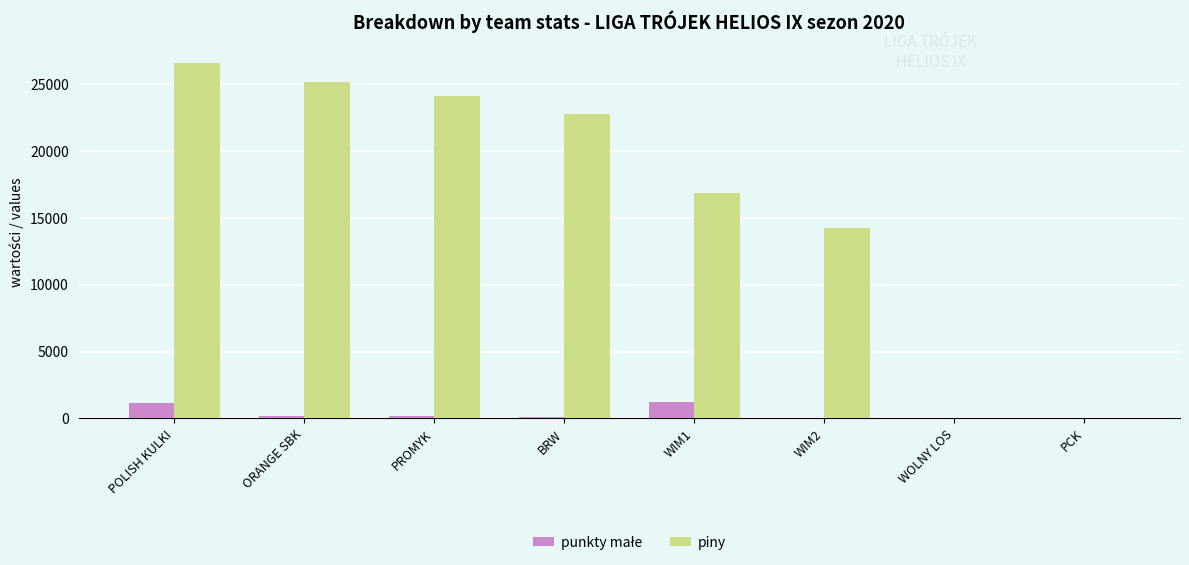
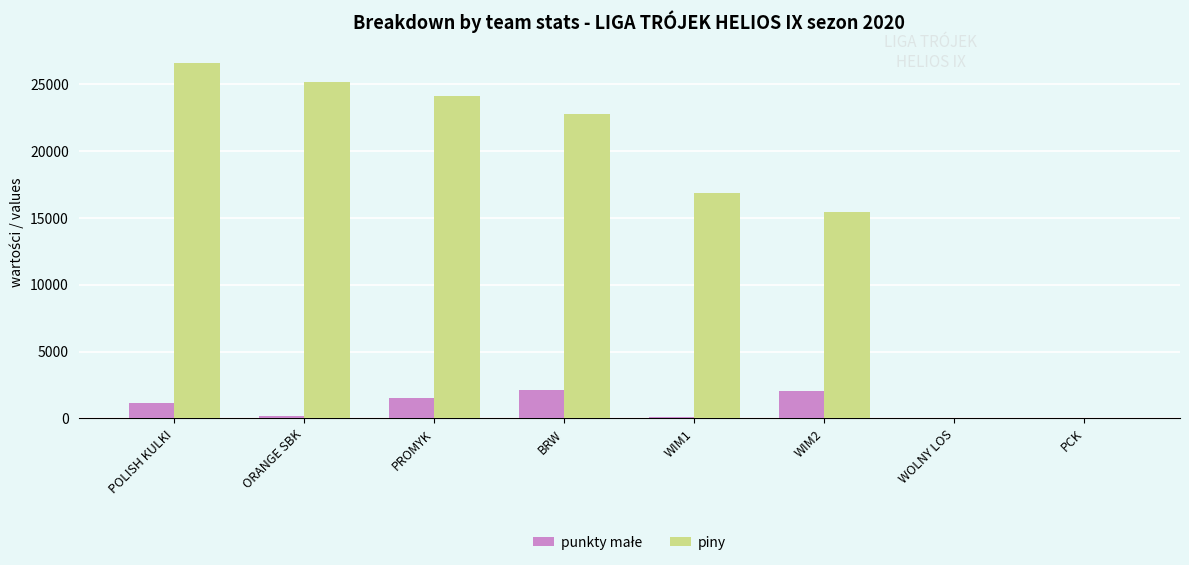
  {
    "punkty małe": {
      "POLISH KULKI": 1200,
-     "PROMYK": 200,
-     "BRW": 100,
-     "WIM1": 1300,
-     "WIM2": 100,
+     "PROMYK": 1500,
+     "BRW": 2200,
+     "WIM1": 100,
+     "WIM2": 2000,
      "WOLNY LOS": 0,
      "PCK": 0
    },
    "piny": {
      "POLISH KULKI": 26600,
      "ORANGE SBK": 25200,
      "PROMYK": 24100,
      "BRW": 22700,
      "WIM1": 16900,
-     "WIM2": 14300,
+     "WIM2": 15500,
      "WOLNY LOS": 0,
      "PCK": 0
    }
  }
